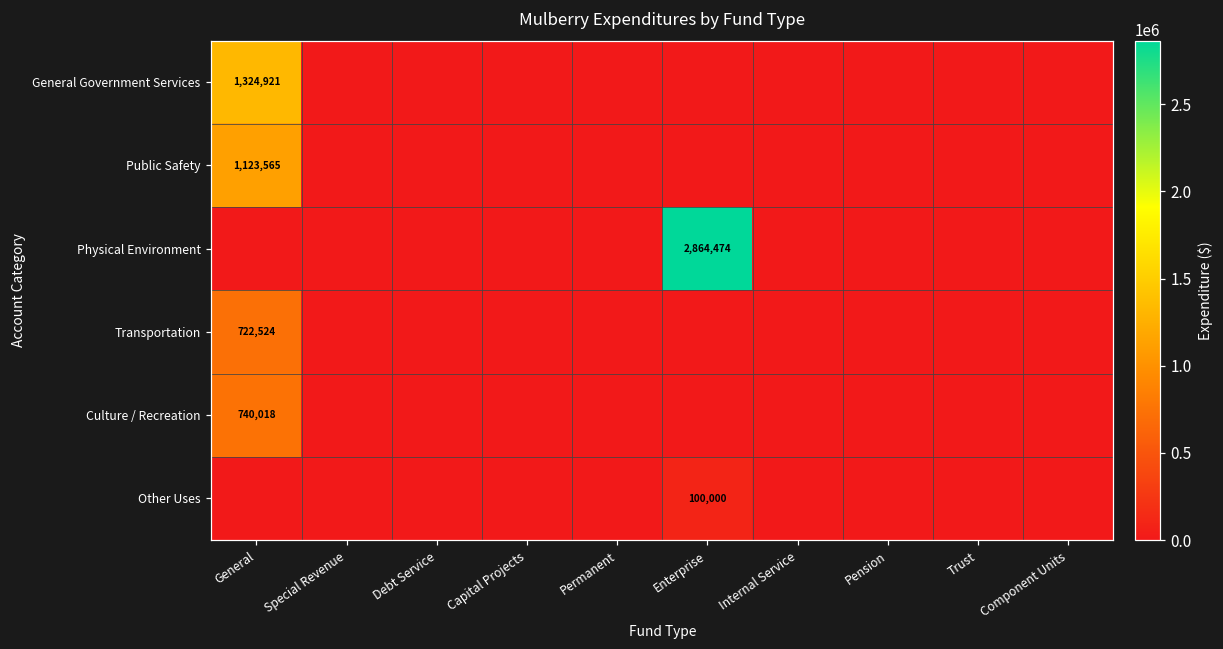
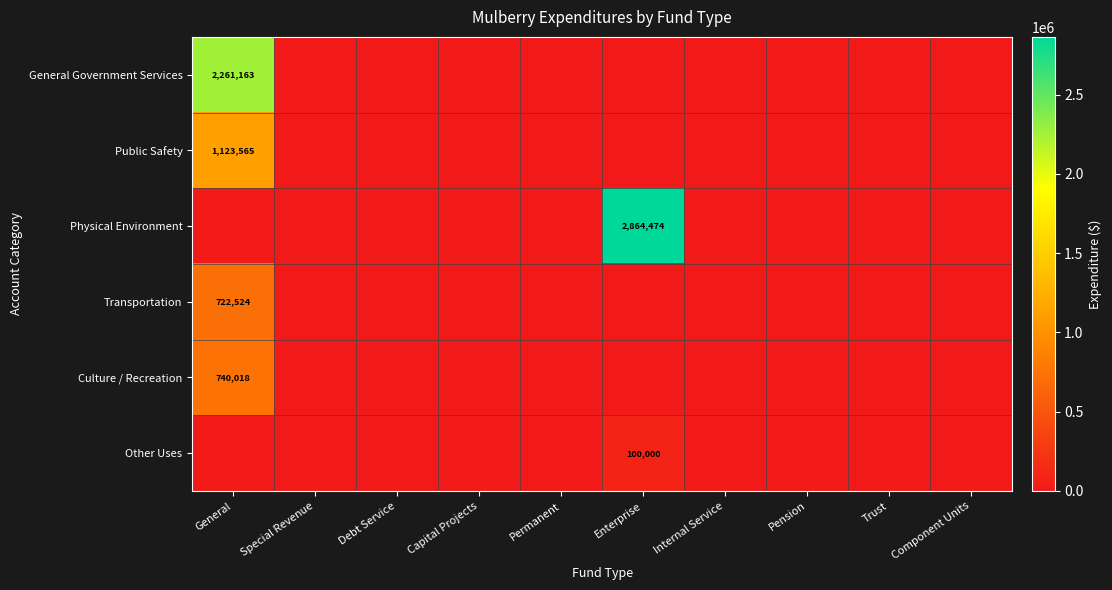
  {
    "General Government Services": {
-     "General": "1,324,921"
+     "General": "2,261,163"
    },
    "Public Safety": {
      "General": "1,123,565"
    },
    "Physical Environment": {
      "Enterprise": "2,864,474"
    },
    "Transportation": {
      "General": "722,524"
    },
    "Culture / Recreation": {
      "General": "740,018"
    },
    "Other Uses": {
      "Enterprise": "100,000"
    }
  }
